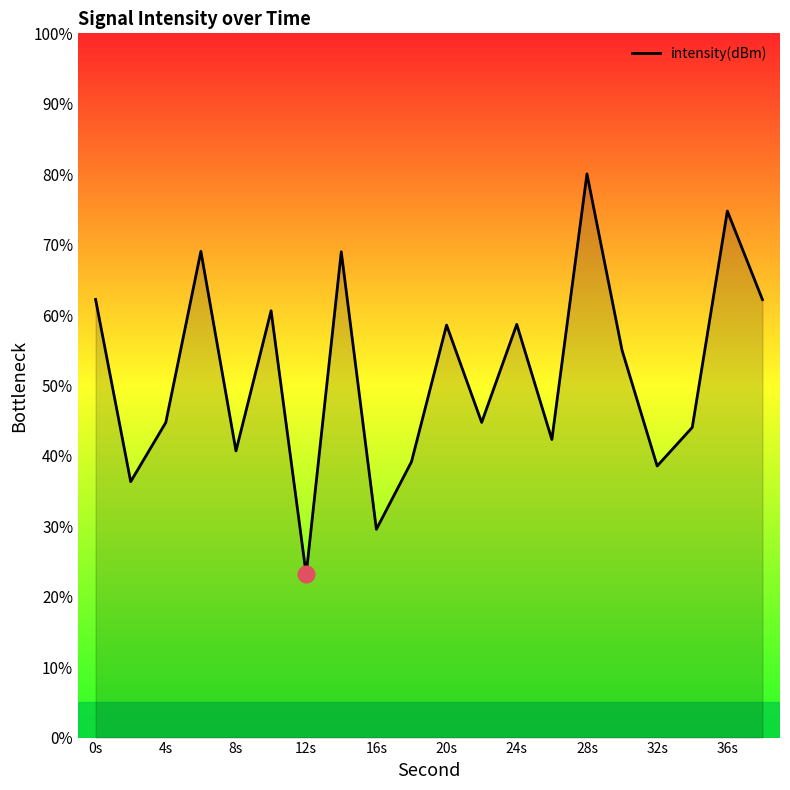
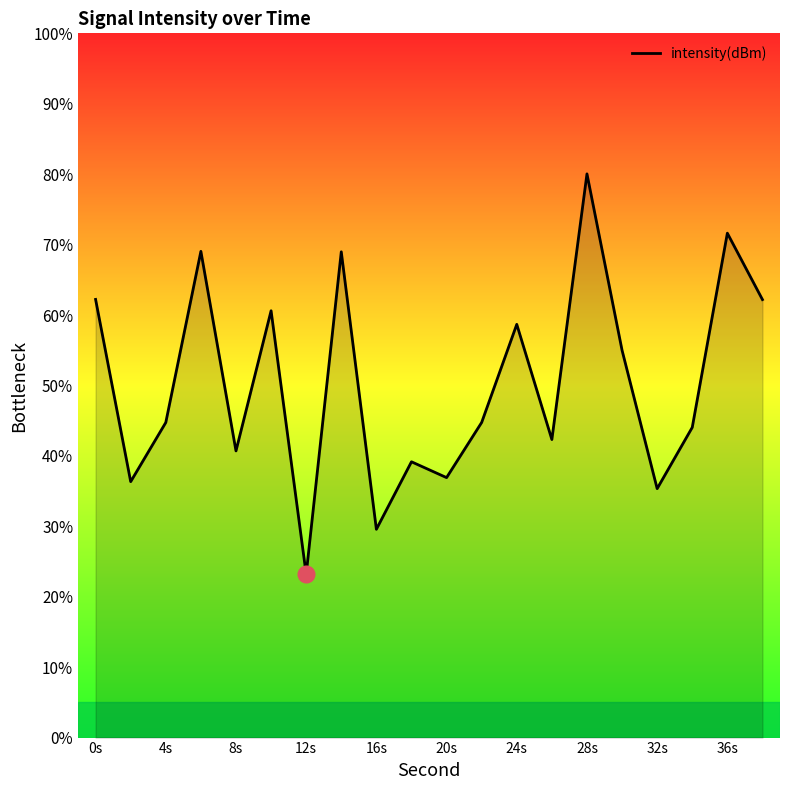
  {
    "intensity(dBm)": {
      "0s": "62%",
      "4s": "45%",
      "8s": "41%",
      "16s": "30%",
-     "20s": "59%",
+     "20s": "37%",
      "24s": "59%",
      "28s": "80%",
-     "32s": "39%",
-     "36s": "75%"
+     "32s": "35%",
+     "36s": "72%"
    }
  }
